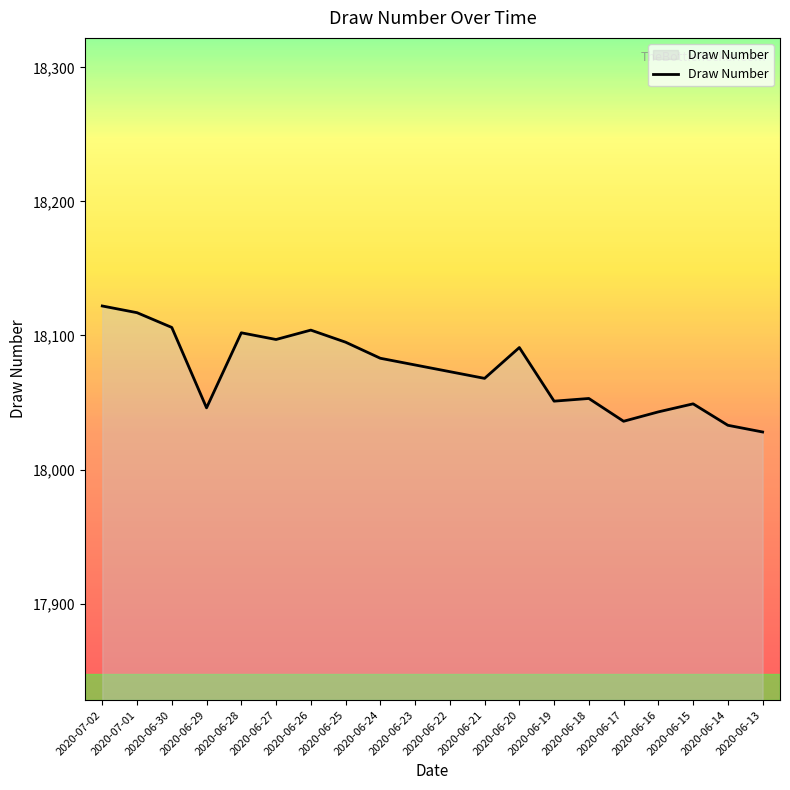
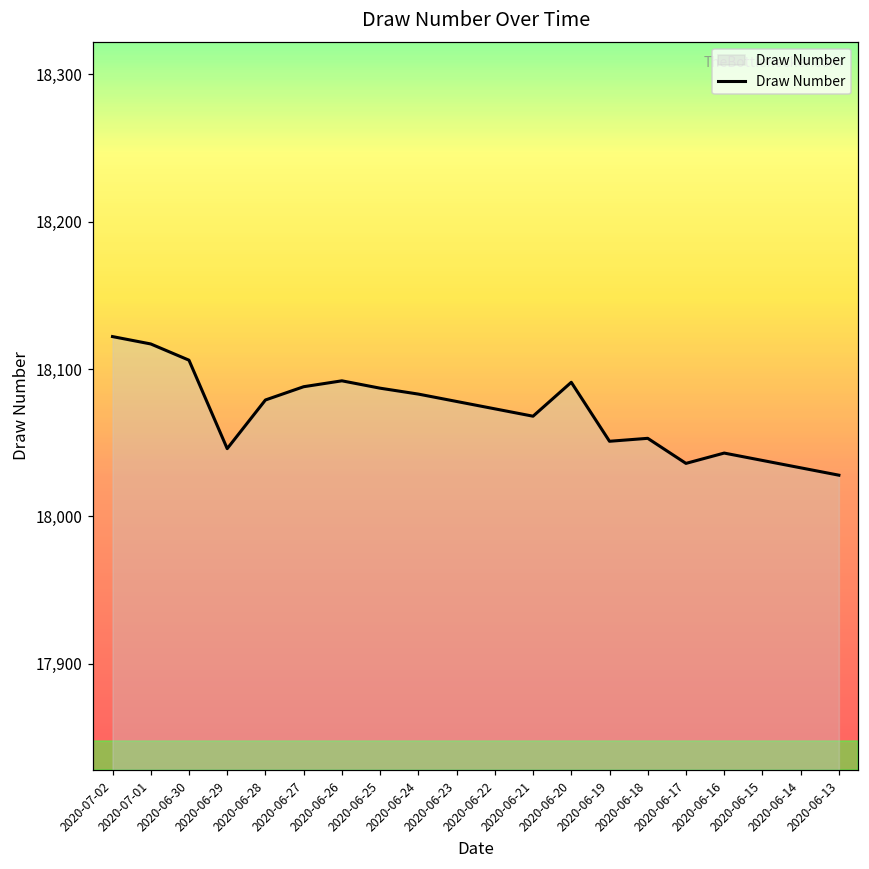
  {
    "2020-07-02": "18,122",
    "2020-07-01": "18,117",
    "2020-06-30": "18,106",
    "2020-06-29": "18,046",
-   "2020-06-28": "18,102",
-   "2020-06-27": "18,097",
-   "2020-06-26": "18,104",
-   "2020-06-25": "18,095",
+   "2020-06-28": "18,079",
+   "2020-06-27": "18,088",
+   "2020-06-26": "18,092",
+   "2020-06-25": "18,087",
    "2020-06-24": "18,083",
    "2020-06-23": "18,078",
    "2020-06-22": "18,073",
    "2020-06-21": "18,068",
    "2020-06-20": "18,091",
    "2020-06-19": "18,051",
    "2020-06-18": "18,053",
    "2020-06-17": "18,036",
    "2020-06-16": "18,043",
-   "2020-06-15": "18,049",
+   "2020-06-15": "18,038",
    "2020-06-14": "18,033",
    "2020-06-13": "18,028"
  }
